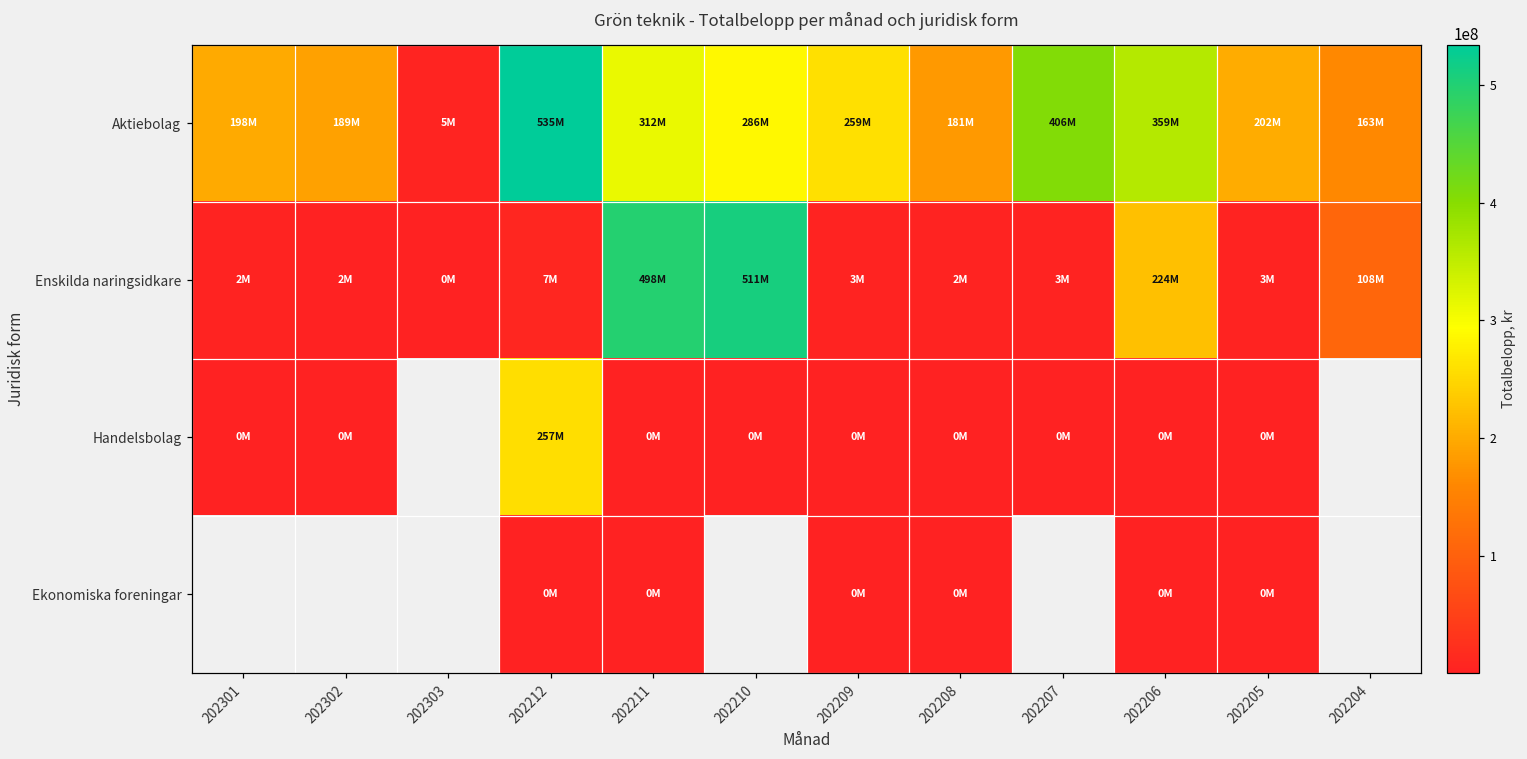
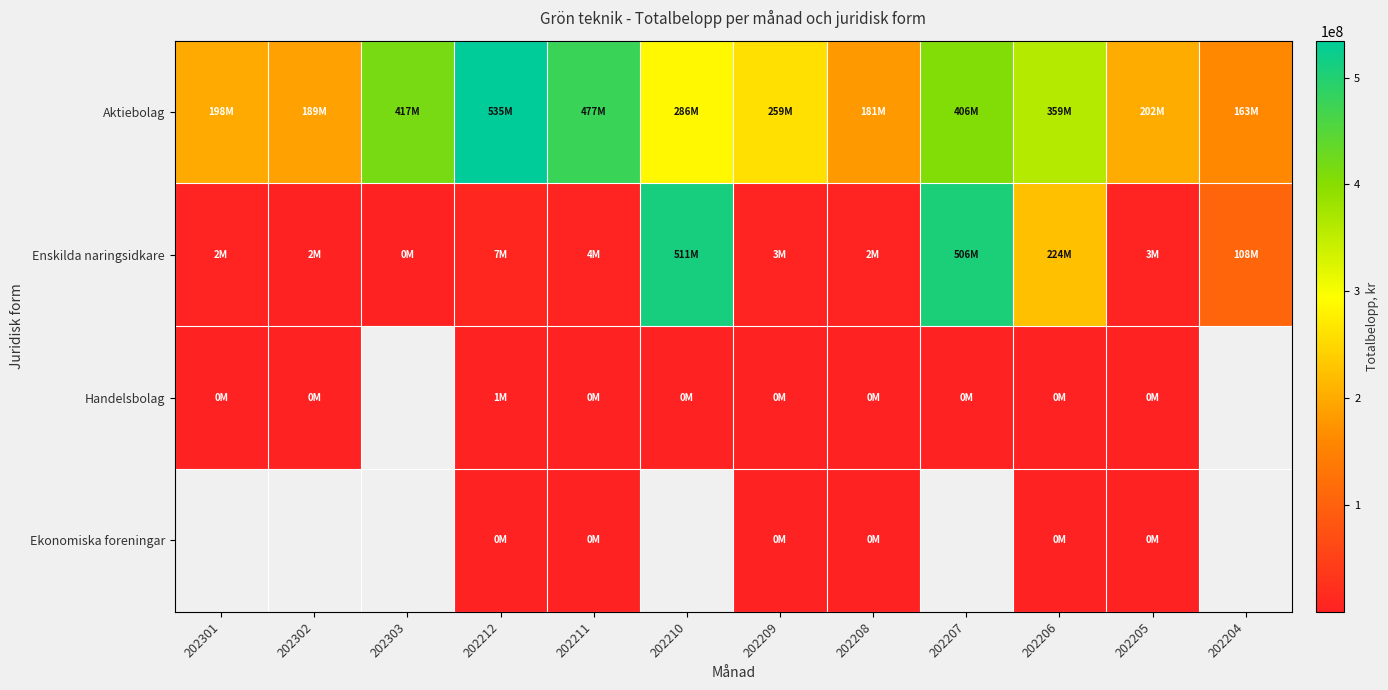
  {
    "Aktiebolag": {
      "202301": "198M",
      "202302": "189M",
-     "202303": "5M",
+     "202303": "417M",
      "202212": "535M",
-     "202211": "312M",
+     "202211": "477M",
      "202210": "286M",
      "202209": "259M",
      "202208": "181M",
      "202207": "406M",
      "202206": "359M",
      "202205": "202M",
      "202204": "163M"
    },
    "Enskilda naringsidkare": {
      "202301": "2M",
      "202302": "2M",
      "202303": "0M",
      "202212": "7M",
-     "202211": "498M",
+     "202211": "4M",
      "202210": "511M",
      "202209": "3M",
      "202208": "2M",
-     "202207": "3M",
+     "202207": "506M",
      "202206": "224M",
      "202205": "3M",
      "202204": "108M"
    },
    "Handelsbolag": {
      "202301": "0M",
      "202302": "0M",
-     "202212": "257M",
+     "202212": "1M",
      "202211": "0M",
      "202210": "0M",
      "202209": "0M",
      "202208": "0M",
      "202207": "0M",
      "202206": "0M",
      "202205": "0M"
    },
    "Ekonomiska foreningar": {
      "202212": "0M",
      "202211": "0M",
      "202209": "0M",
      "202208": "0M",
      "202206": "0M",
      "202205": "0M"
    }
  }
